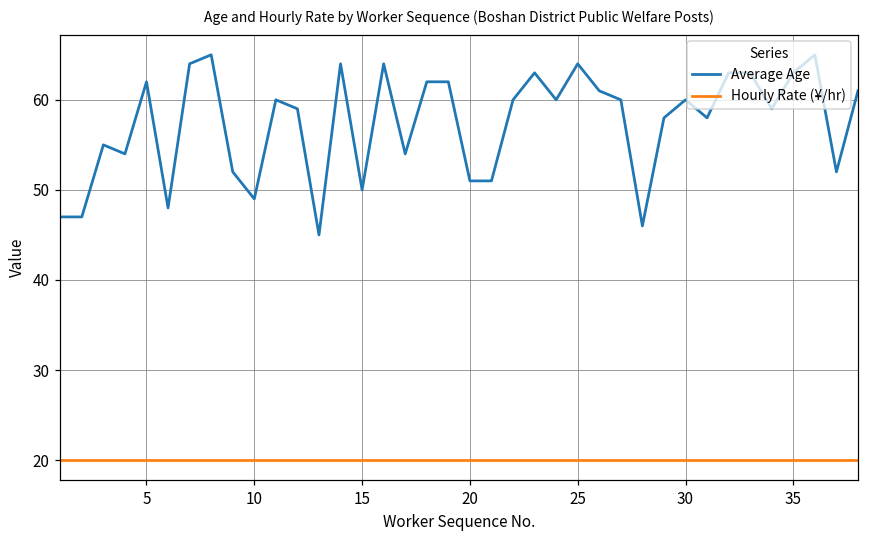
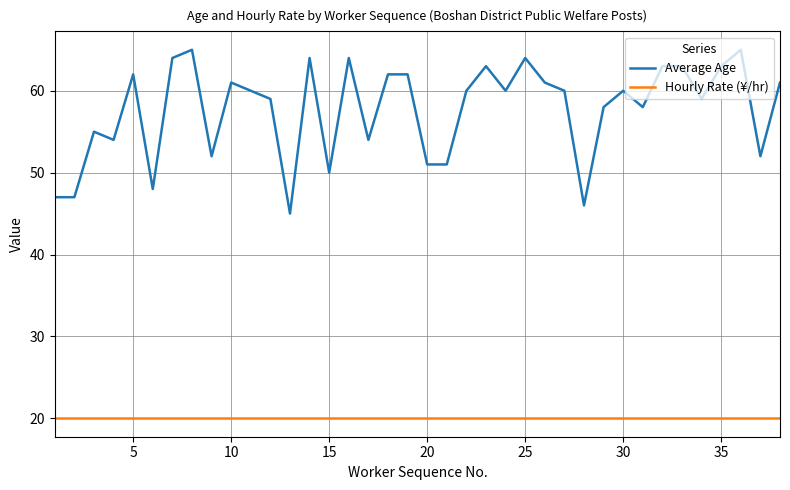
  {
    "Average Age": {
      "5": 62,
-     "10": 49,
+     "10": 61,
      "15": 50,
      "20": 51,
      "25": 64,
      "30": 60
    },
    "Hourly Rate (¥/hr)": {
      "5": 20,
      "10": 20,
      "15": 20,
      "20": 20,
      "25": 20,
      "30": 20,
      "35": 20
    }
  }
